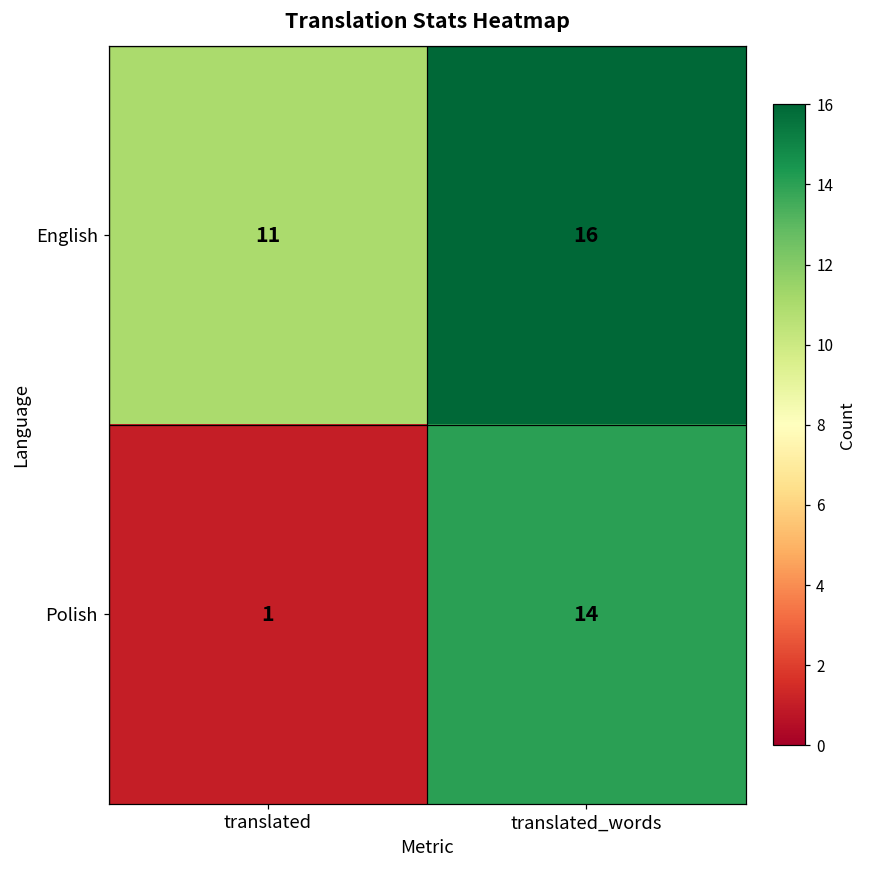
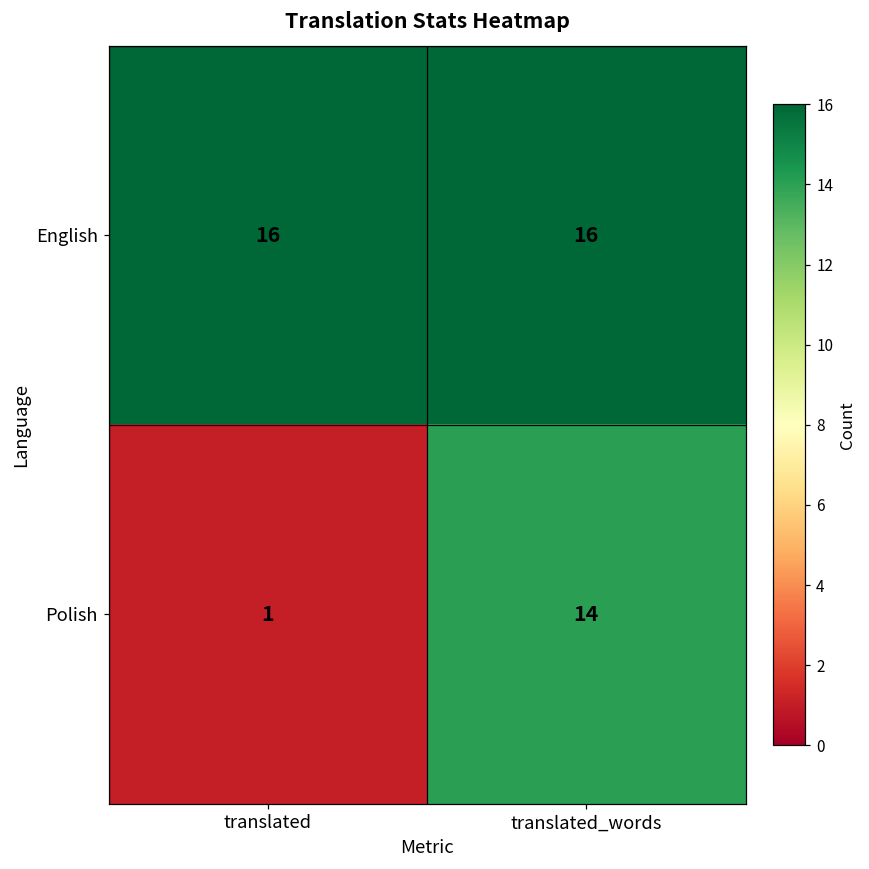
  {
    "English": {
-     "translated": 11,
+     "translated": 16,
      "translated_words": 16
    },
    "Polish": {
      "translated": 1,
      "translated_words": 14
    }
  }
